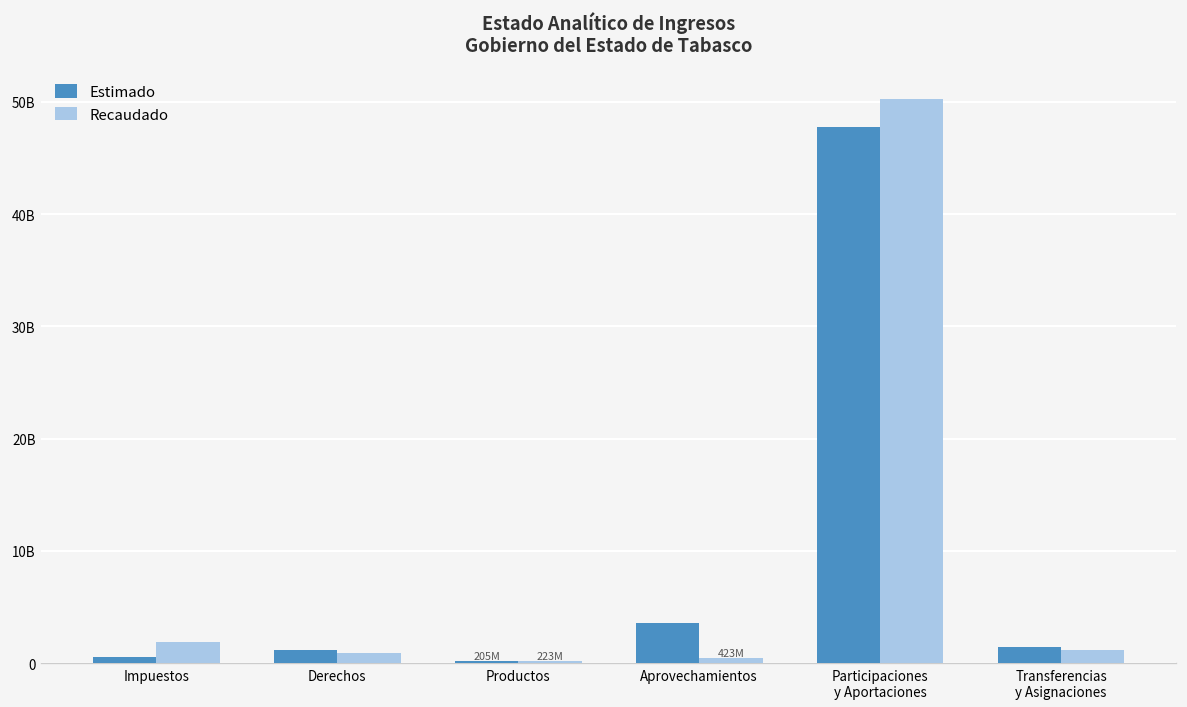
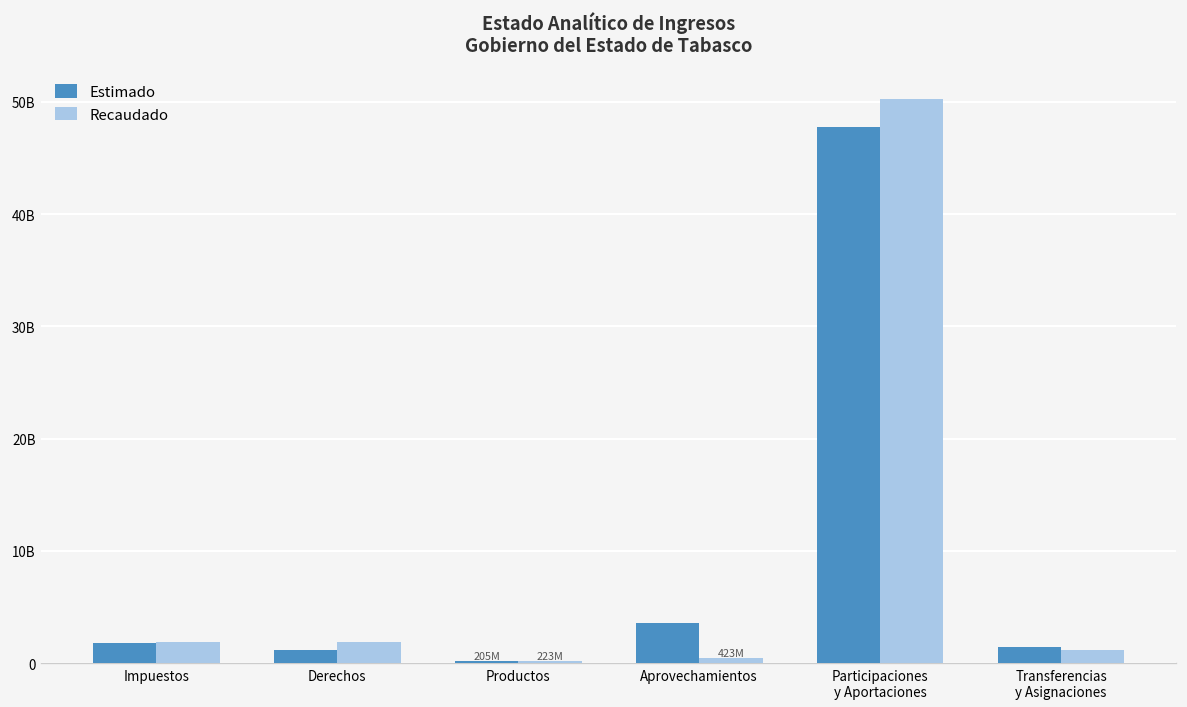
  {
    "Estimado": {
-     "Impuestos": 1000000000,
+     "Impuestos": 2000000000,
      "Derechos": 1000000000,
      "Aprovechamientos": 4000000000,
      "Participaciones y Aportaciones": 48000000000,
      "Transferencias y Asignaciones": 1000000000
    },
    "Recaudado": {
      "Impuestos": 2000000000,
-     "Derechos": 1000000000,
+     "Derechos": 2000000000,
      "Participaciones y Aportaciones": 50000000000,
      "Transferencias y Asignaciones": 1000000000
    }
  }
